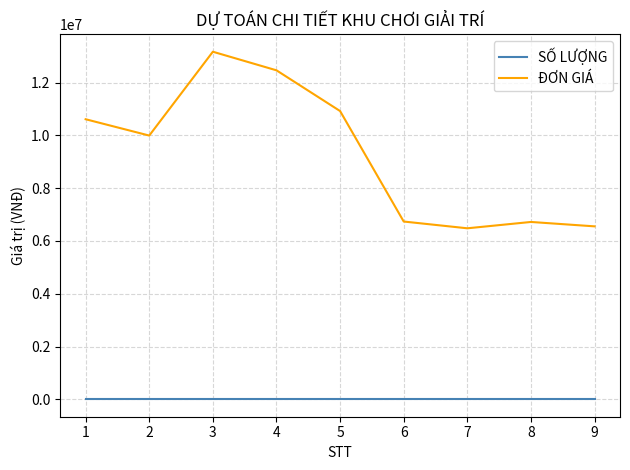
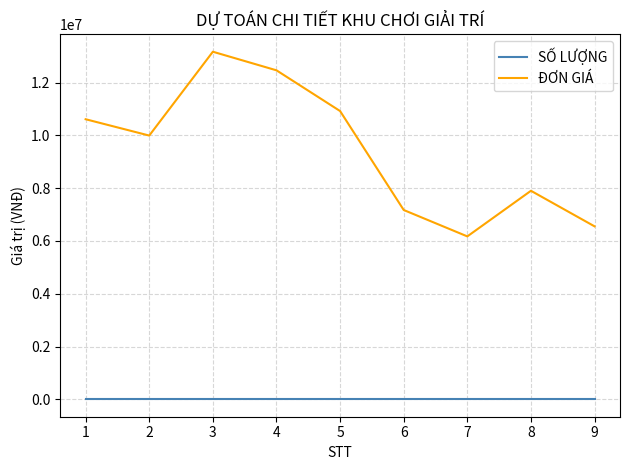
  {
    "SỐ LƯỢNG": {
      "1": 0,
      "2": 0,
      "3": 0,
      "4": 0,
      "5": 0,
      "6": 0,
      "7": 0,
      "8": 0,
      "9": 0
    },
    "ĐƠN GIÁ": {
      "1": 10600000,
      "2": 10000000,
      "3": 13200000,
      "4": 12500000,
      "5": 10900000,
-     "6": 6700000,
-     "7": 6500000,
-     "8": 6700000,
+     "6": 7200000,
+     "7": 6200000,
+     "8": 7900000,
      "9": 6600000
    }
  }
